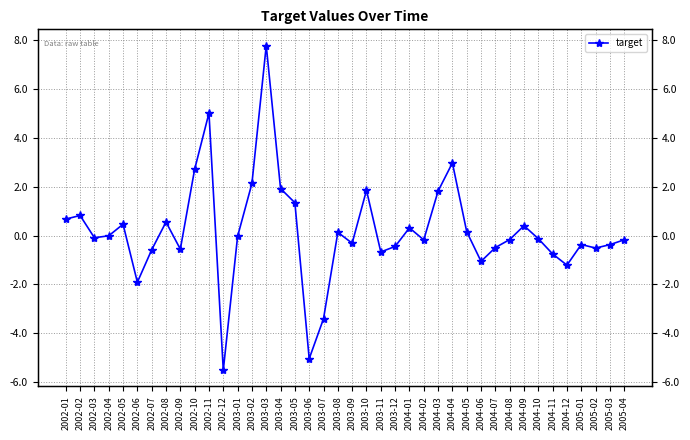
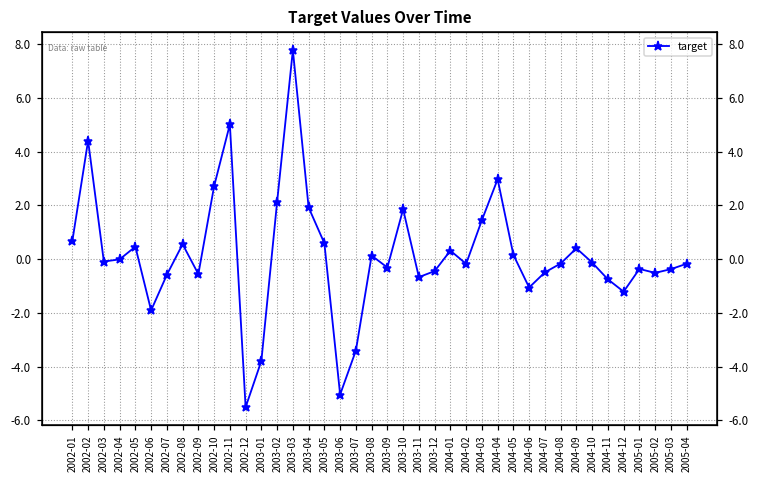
  {
    "2002-01": 0.7,
-   "2002-02": 0.8,
+   "2002-02": 4.4,
    "2002-03": -0.1,
    "2002-04": 0.0,
    "2002-05": 0.5,
    "2002-06": -1.9,
    "2002-07": -0.6,
    "2002-08": 0.6,
    "2002-09": -0.6,
    "2002-10": 2.7,
    "2002-11": 5.0,
    "2002-12": -5.5,
-   "2003-01": 0.0,
+   "2003-01": -3.8,
    "2003-02": 2.1,
    "2003-03": 7.8,
    "2003-04": 1.9,
-   "2003-05": 1.3,
+   "2003-05": 0.6,
    "2003-06": -5.0,
    "2003-07": -3.4,
    "2003-08": 0.1,
    "2003-09": -0.3,
    "2003-10": 1.9,
    "2003-11": -0.7,
    "2003-12": -0.4,
    "2004-01": 0.3,
    "2004-02": -0.2,
-   "2004-03": 1.8,
+   "2004-03": 1.4,
    "2004-04": 3.0,
    "2004-05": 0.2,
    "2004-06": -1.1,
    "2004-07": -0.5,
    "2004-08": -0.2,
    "2004-09": 0.4,
    "2004-10": -0.1,
    "2004-11": -0.8,
    "2004-12": -1.2,
    "2005-01": -0.4,
    "2005-02": -0.5,
    "2005-03": -0.4,
    "2005-04": -0.2
  }
